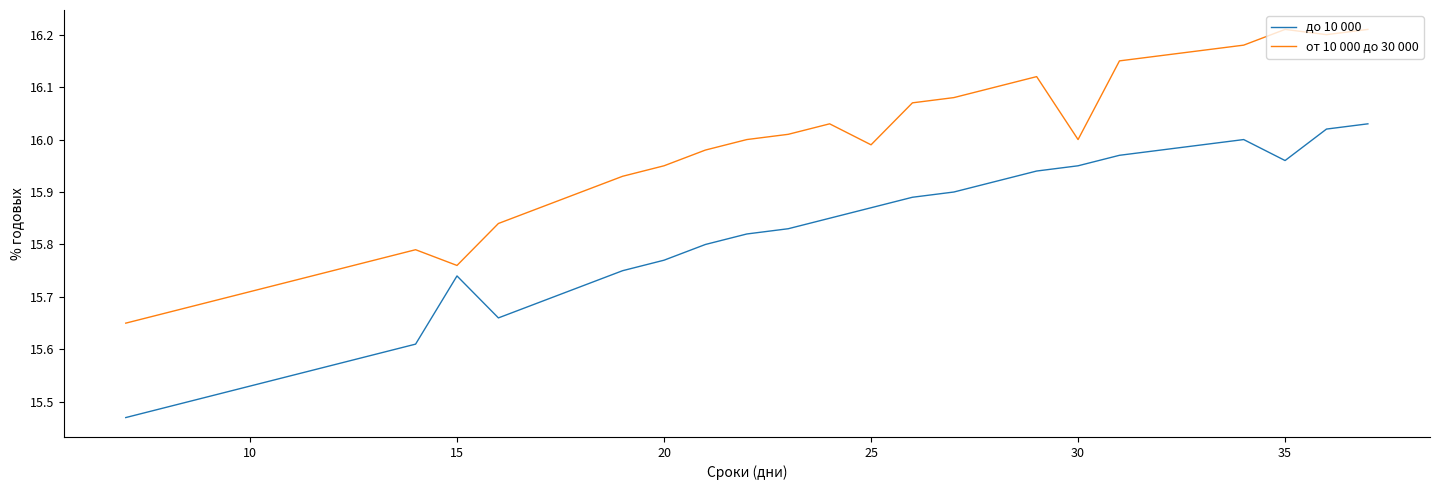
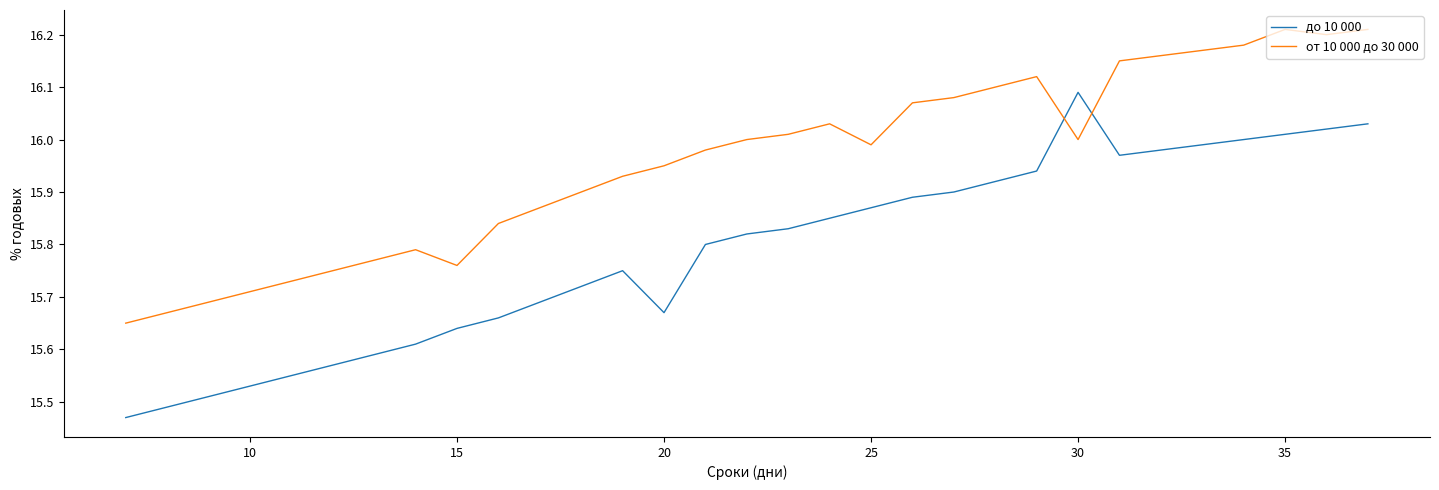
  {
    "до 10 000": {
      "10": 15.53,
-     "15": 15.74,
-     "20": 15.77,
+     "15": 15.64,
+     "20": 15.67,
      "25": 15.87,
-     "30": 15.95,
-     "35": 15.96
+     "30": 16.09,
+     "35": 16.01
    },
    "от 10 000 до 30 000": {
      "10": 15.71,
      "15": 15.76,
      "20": 15.95,
      "25": 15.99,
      "30": 16.00
    }
  }
